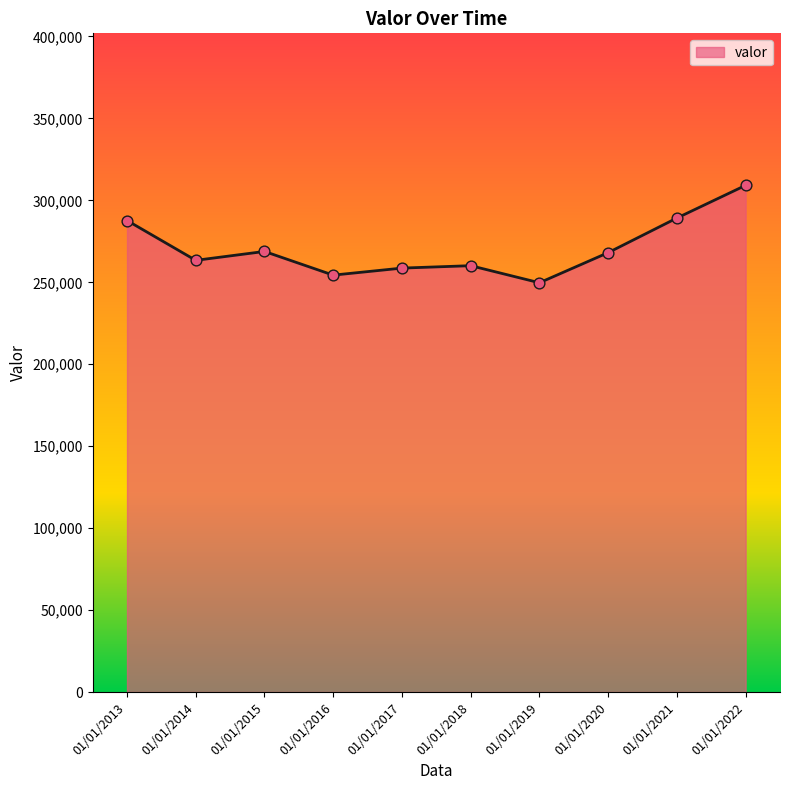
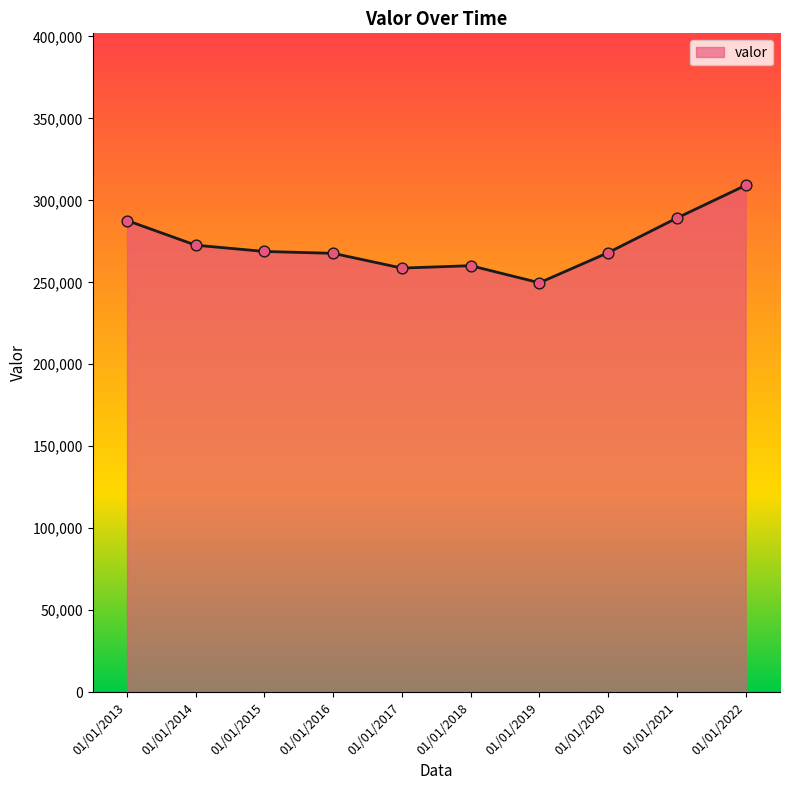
  {
    "01/01/2013": "288,000",
-   "01/01/2014": "263,000",
+   "01/01/2014": "273,000",
    "01/01/2015": "269,000",
-   "01/01/2016": "254,000",
+   "01/01/2016": "268,000",
    "01/01/2017": "259,000",
    "01/01/2018": "260,000",
    "01/01/2019": "250,000",
    "01/01/2020": "268,000",
    "01/01/2021": "289,000",
    "01/01/2022": "309,000"
  }
